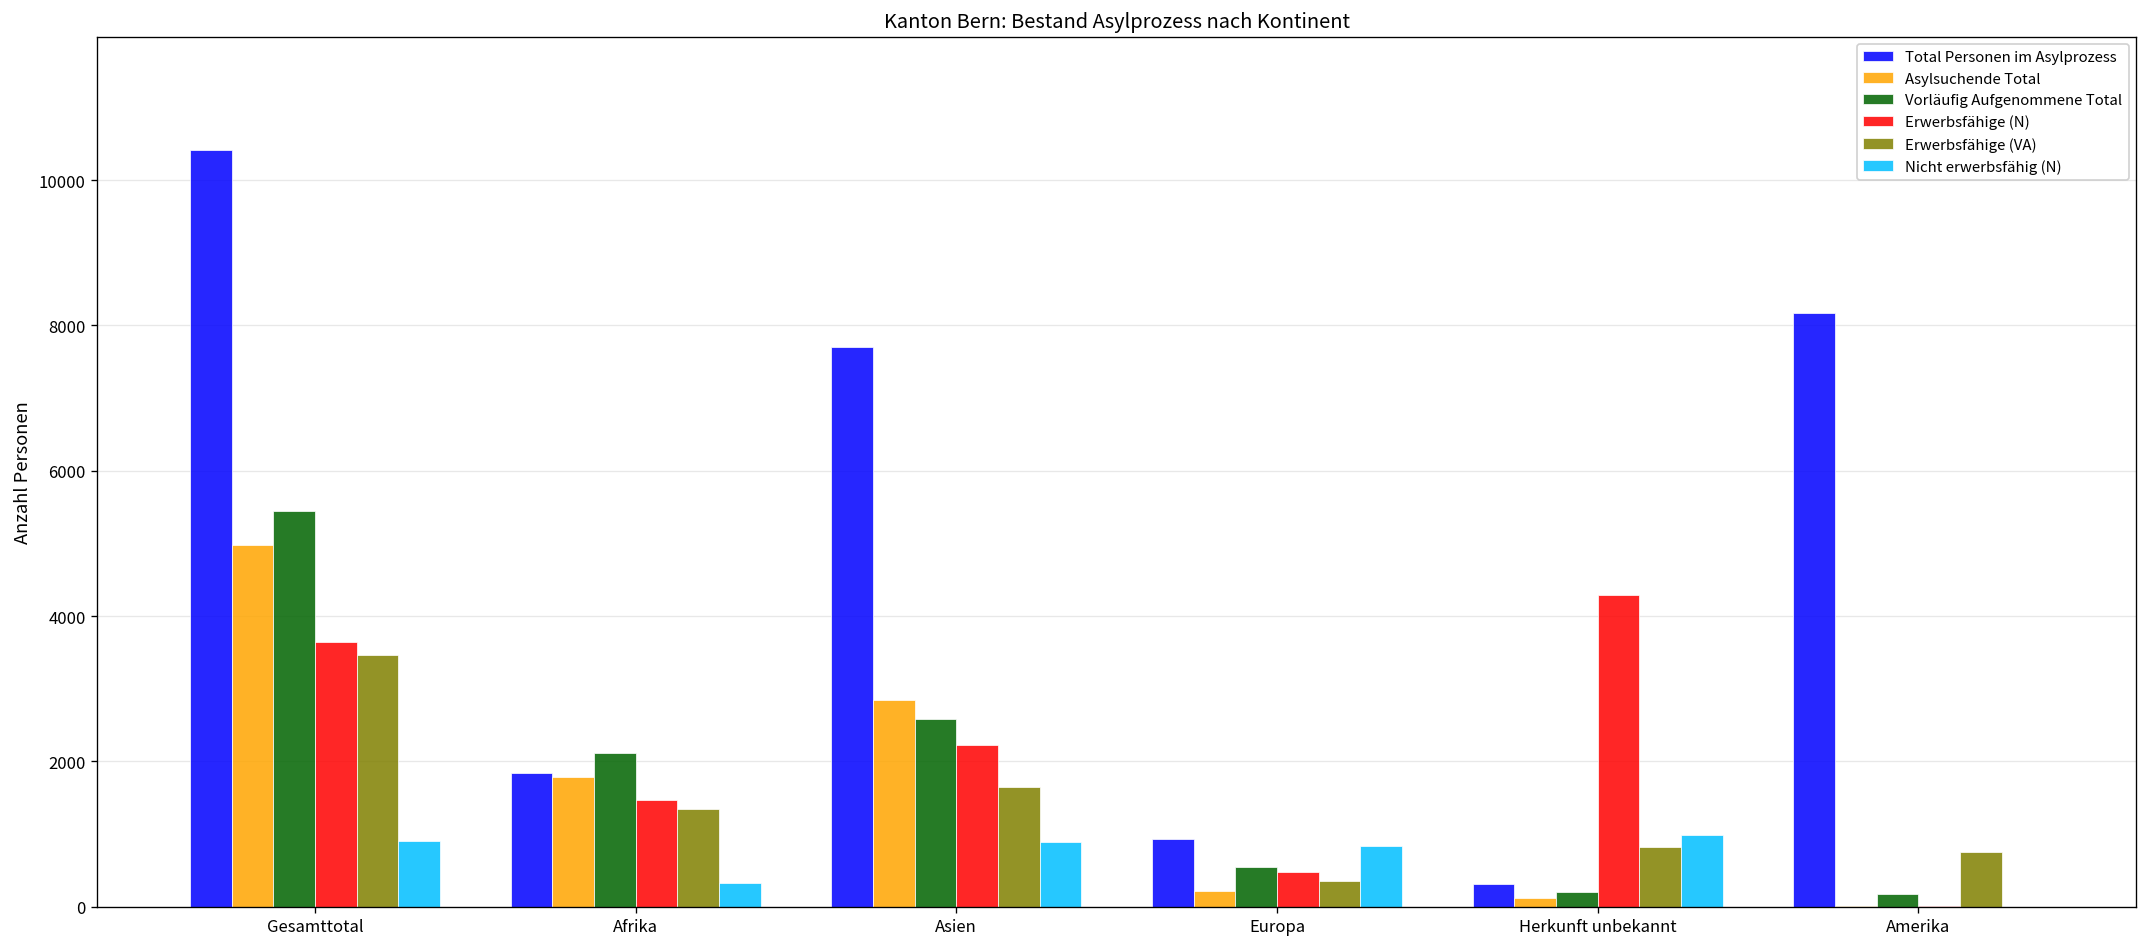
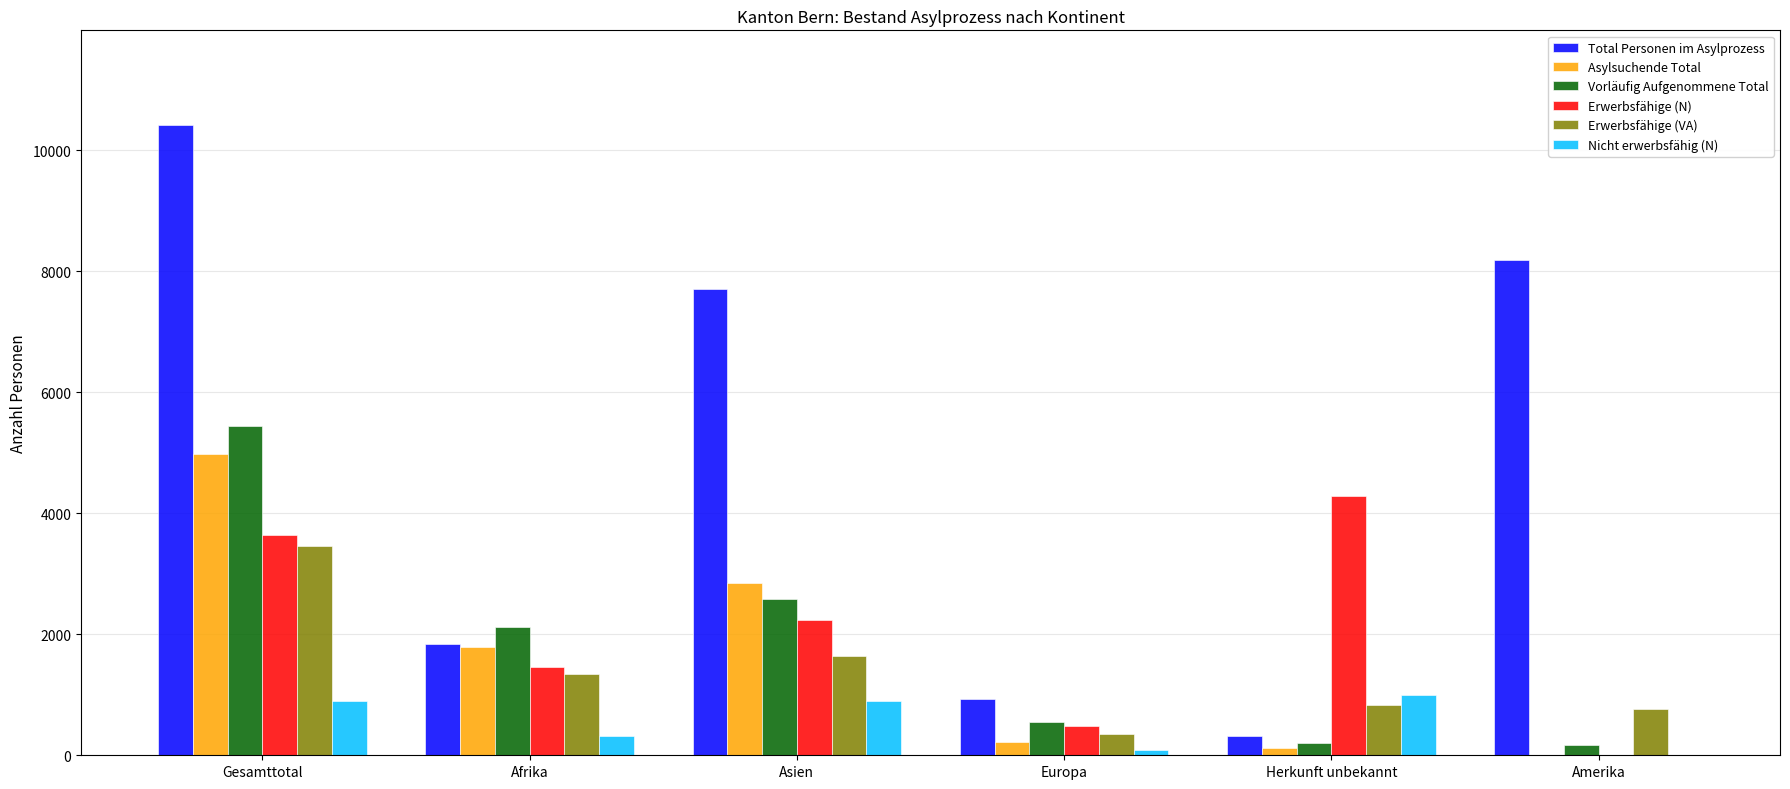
  {
    "Total Personen im Asylprozess": {
      "Gesamttotal": 10400,
      "Afrika": 1800,
      "Asien": 7700,
      "Europa": 900,
      "Herkunft unbekannt": 300,
      "Amerika": 8200
    },
    "Asylsuchende Total": {
      "Gesamttotal": 5000,
      "Afrika": 1800,
      "Asien": 2800,
      "Europa": 200,
      "Herkunft unbekannt": 100
    },
    "Vorläufig Aufgenommene Total": {
      "Gesamttotal": 5400,
      "Afrika": 2100,
      "Asien": 2600,
      "Europa": 500,
      "Herkunft unbekannt": 200,
      "Amerika": 200
    },
    "Erwerbsfähige (N)": {
      "Gesamttotal": 3600,
      "Afrika": 1500,
      "Asien": 2200,
      "Europa": 500,
      "Herkunft unbekannt": 4300
    },
    "Erwerbsfähige (VA)": {
      "Gesamttotal": 3500,
      "Afrika": 1300,
      "Asien": 1600,
      "Europa": 300,
      "Herkunft unbekannt": 800,
      "Amerika": 800
    },
    "Nicht erwerbsfähig (N)": {
      "Gesamttotal": 900,
      "Afrika": 300,
      "Asien": 900,
-     "Europa": 800,
+     "Europa": 100,
      "Herkunft unbekannt": 1000,
      "Amerika": 0
    }
  }
